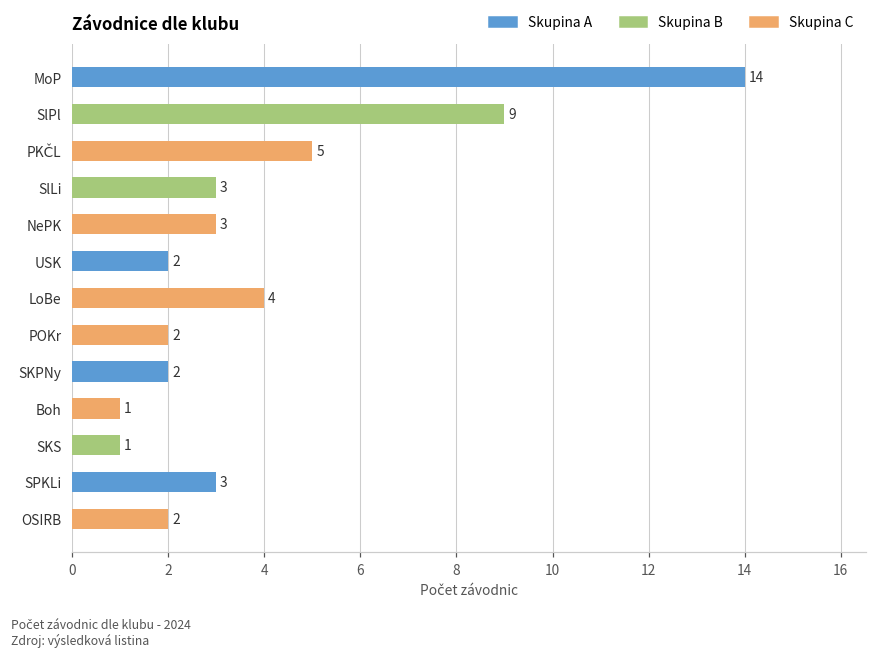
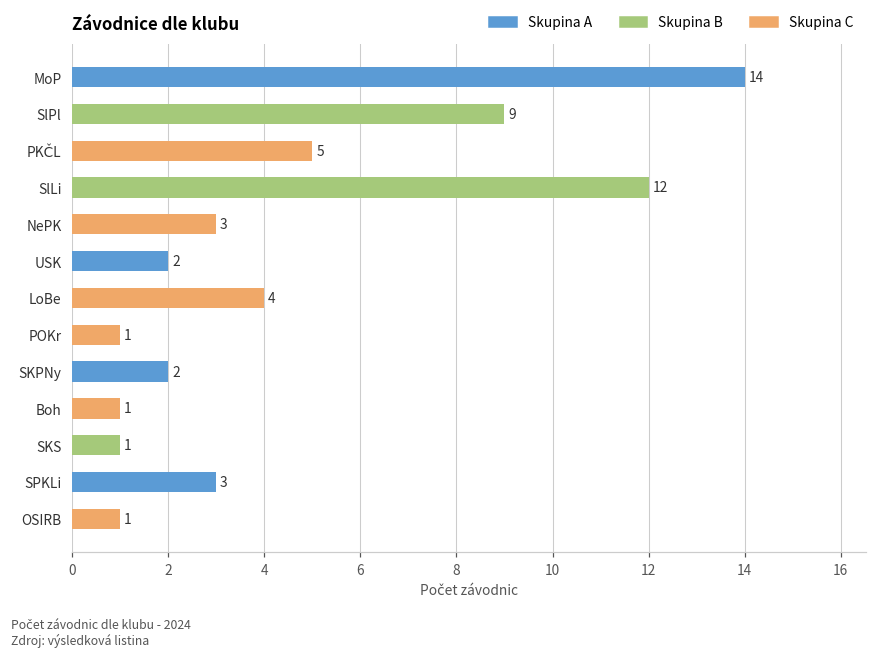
  {
    "MoP": 14,
    "SlPl": 9,
    "PKČL": 5,
-   "SlLi": 3,
+   "SlLi": 12,
    "NePK": 3,
    "USK": 2,
    "LoBe": 4,
-   "POKr": 2,
+   "POKr": 1,
    "SKPNy": 2,
    "Boh": 1,
    "SKS": 1,
    "SPKLi": 3,
-   "OSIRB": 2
+   "OSIRB": 1
  }
